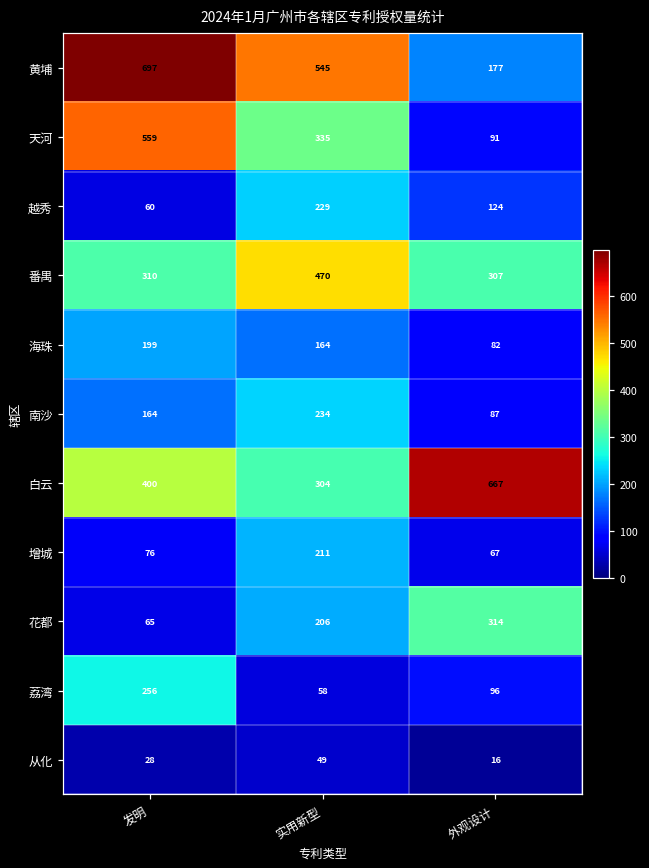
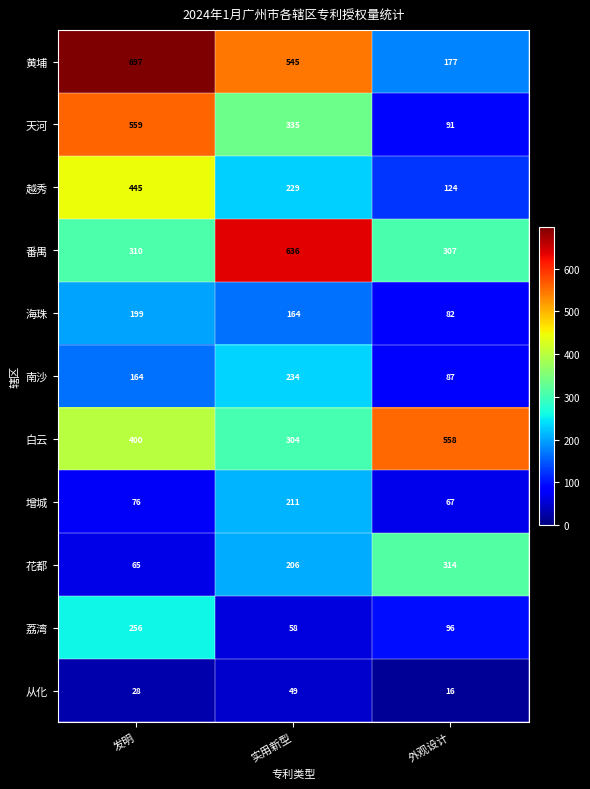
  {
    "黄埔": {
      "发明": 697,
      "实用新型": 545,
      "外观设计": 177
    },
    "天河": {
      "发明": 559,
      "实用新型": 335,
      "外观设计": 91
    },
    "越秀": {
-     "发明": 60,
+     "发明": 445,
      "实用新型": 229,
      "外观设计": 124
    },
    "番禺": {
      "发明": 310,
-     "实用新型": 470,
+     "实用新型": 636,
      "外观设计": 307
    },
    "海珠": {
      "发明": 199,
      "实用新型": 164,
      "外观设计": 82
    },
    "南沙": {
      "发明": 164,
      "实用新型": 234,
      "外观设计": 87
    },
    "白云": {
      "发明": 400,
      "实用新型": 304,
-     "外观设计": 667
+     "外观设计": 558
    },
    "增城": {
      "发明": 76,
      "实用新型": 211,
      "外观设计": 67
    },
    "花都": {
      "发明": 65,
      "实用新型": 206,
      "外观设计": 314
    },
    "荔湾": {
      "发明": 256,
      "实用新型": 58,
      "外观设计": 96
    },
    "从化": {
      "发明": 28,
      "实用新型": 49,
      "外观设计": 16
    }
  }
